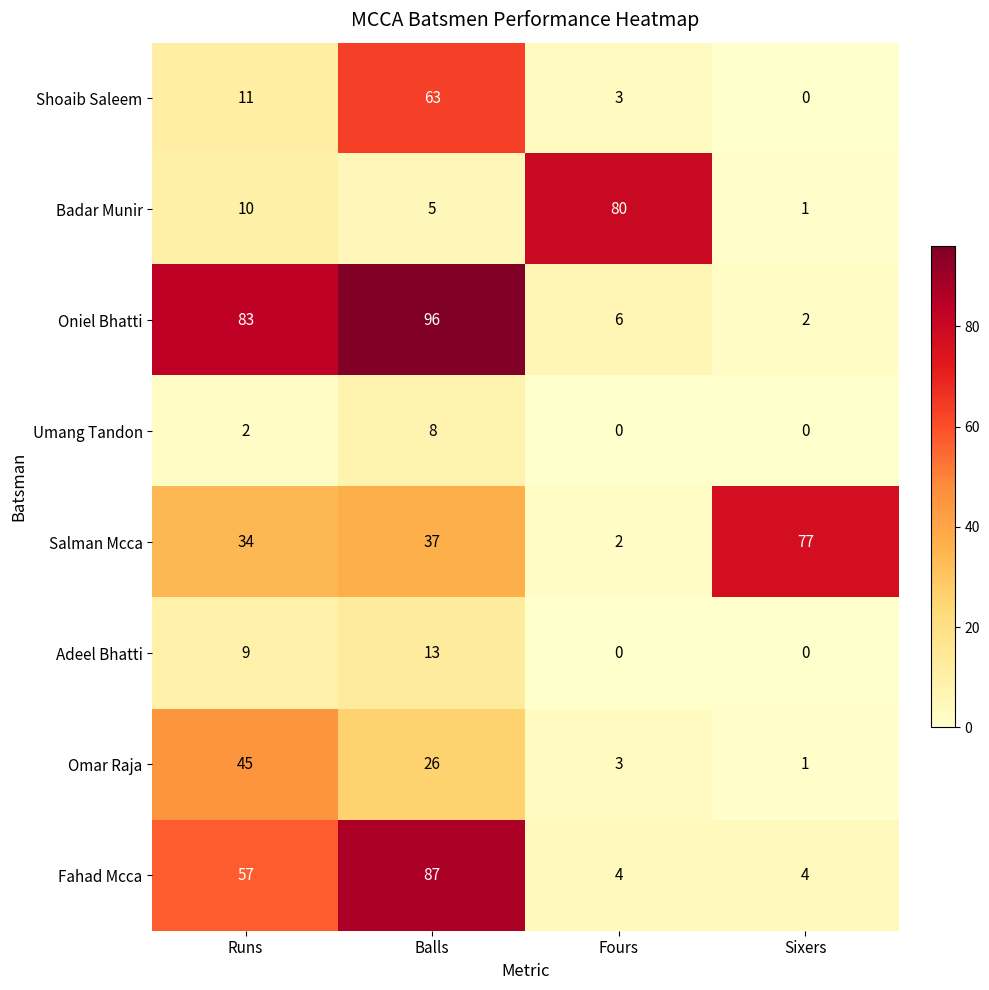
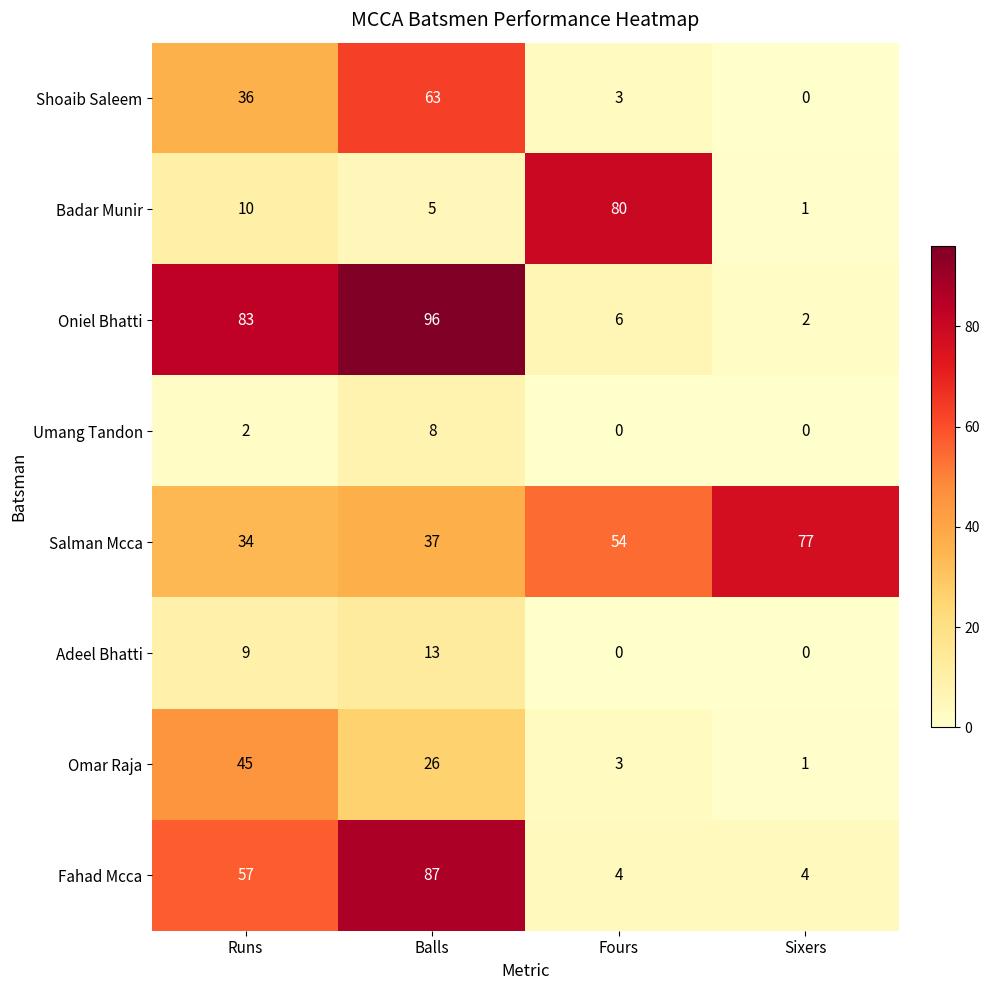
  {
    "Shoaib Saleem": {
-     "Runs": 11,
+     "Runs": 36,
      "Balls": 63,
      "Fours": 3,
      "Sixers": 0
    },
    "Badar Munir": {
      "Runs": 10,
      "Balls": 5,
      "Fours": 80,
      "Sixers": 1
    },
    "Oniel Bhatti": {
      "Runs": 83,
      "Balls": 96,
      "Fours": 6,
      "Sixers": 2
    },
    "Umang Tandon": {
      "Runs": 2,
      "Balls": 8,
      "Fours": 0,
      "Sixers": 0
    },
    "Salman Mcca": {
      "Runs": 34,
      "Balls": 37,
-     "Fours": 2,
+     "Fours": 54,
      "Sixers": 77
    },
    "Adeel Bhatti": {
      "Runs": 9,
      "Balls": 13,
      "Fours": 0,
      "Sixers": 0
    },
    "Omar Raja": {
      "Runs": 45,
      "Balls": 26,
      "Fours": 3,
      "Sixers": 1
    },
    "Fahad Mcca": {
      "Runs": 57,
      "Balls": 87,
      "Fours": 4,
      "Sixers": 4
    }
  }
